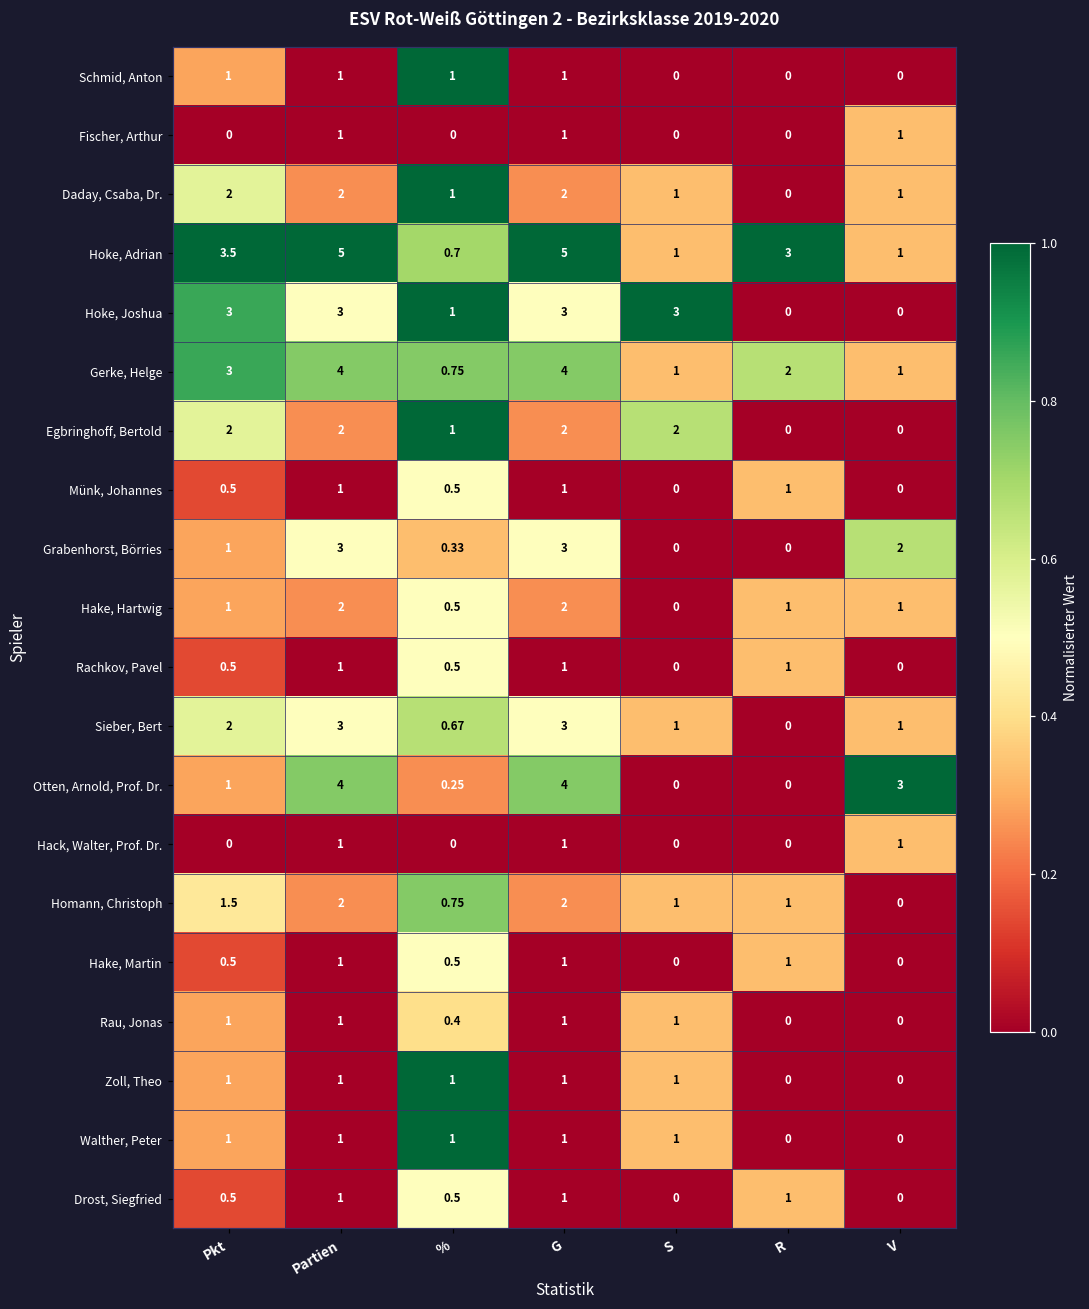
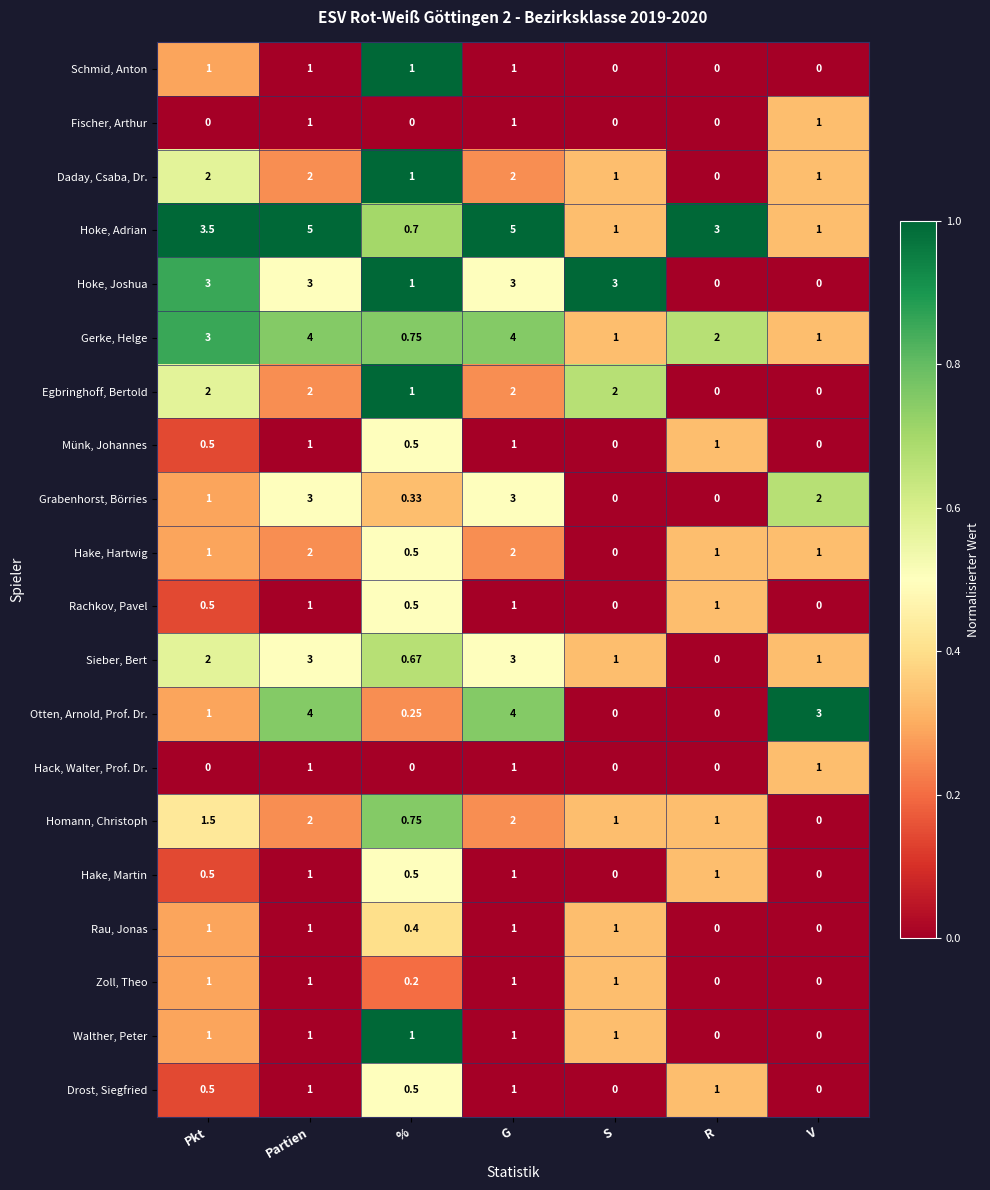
  {
    "Schmid, Anton": {
      "Pkt": 1,
      "Partien": 1,
      "%": 1,
      "G": 1,
      "S": 0,
      "R": 0,
      "V": 0
    },
    "Fischer, Arthur": {
      "Pkt": 0,
      "Partien": 1,
      "%": 0,
      "G": 1,
      "S": 0,
      "R": 0,
      "V": 1
    },
    "Daday, Csaba, Dr.": {
      "Pkt": 2,
      "Partien": 2,
      "%": 1,
      "G": 2,
      "S": 1,
      "R": 0,
      "V": 1
    },
    "Hoke, Adrian": {
      "Pkt": 3.5,
      "Partien": 5,
      "%": 0.7,
      "G": 5,
      "S": 1,
      "R": 3,
      "V": 1
    },
    "Hoke, Joshua": {
      "Pkt": 3,
      "Partien": 3,
      "%": 1,
      "G": 3,
      "S": 3,
      "R": 0,
      "V": 0
    },
    "Gerke, Helge": {
      "Pkt": 3,
      "Partien": 4,
      "%": 0.75,
      "G": 4,
      "S": 1,
      "R": 2,
      "V": 1
    },
    "Egbringhoff, Bertold": {
      "Pkt": 2,
      "Partien": 2,
      "%": 1,
      "G": 2,
      "S": 2,
      "R": 0,
      "V": 0
    },
    "Münk, Johannes": {
      "Pkt": 0.5,
      "Partien": 1,
      "%": 0.5,
      "G": 1,
      "S": 0,
      "R": 1,
      "V": 0
    },
    "Grabenhorst, Börries": {
      "Pkt": 1,
      "Partien": 3,
      "%": 0.33,
      "G": 3,
      "S": 0,
      "R": 0,
      "V": 2
    },
    "Hake, Hartwig": {
      "Pkt": 1,
      "Partien": 2,
      "%": 0.5,
      "G": 2,
      "S": 0,
      "R": 1,
      "V": 1
    },
    "Rachkov, Pavel": {
      "Pkt": 0.5,
      "Partien": 1,
      "%": 0.5,
      "G": 1,
      "S": 0,
      "R": 1,
      "V": 0
    },
    "Sieber, Bert": {
      "Pkt": 2,
      "Partien": 3,
      "%": 0.67,
      "G": 3,
      "S": 1,
      "R": 0,
      "V": 1
    },
    "Otten, Arnold, Prof. Dr.": {
      "Pkt": 1,
      "Partien": 4,
      "%": 0.25,
      "G": 4,
      "S": 0,
      "R": 0,
      "V": 3
    },
    "Hack, Walter, Prof. Dr.": {
      "Pkt": 0,
      "Partien": 1,
      "%": 0,
      "G": 1,
      "S": 0,
      "R": 0,
      "V": 1
    },
    "Homann, Christoph": {
      "Pkt": 1.5,
      "Partien": 2,
      "%": 0.75,
      "G": 2,
      "S": 1,
      "R": 1,
      "V": 0
    },
    "Hake, Martin": {
      "Pkt": 0.5,
      "Partien": 1,
      "%": 0.5,
      "G": 1,
      "S": 0,
      "R": 1,
      "V": 0
    },
    "Rau, Jonas": {
      "Pkt": 1,
      "Partien": 1,
      "%": 0.4,
      "G": 1,
      "S": 1,
      "R": 0,
      "V": 0
    },
    "Zoll, Theo": {
      "Pkt": 1,
      "Partien": 1,
-     "%": 1,
+     "%": 0.2,
      "G": 1,
      "S": 1,
      "R": 0,
      "V": 0
    },
    "Walther, Peter": {
      "Pkt": 1,
      "Partien": 1,
      "%": 1,
      "G": 1,
      "S": 1,
      "R": 0,
      "V": 0
    },
    "Drost, Siegfried": {
      "Pkt": 0.5,
      "Partien": 1,
      "%": 0.5,
      "G": 1,
      "S": 0,
      "R": 1,
      "V": 0
    }
  }
